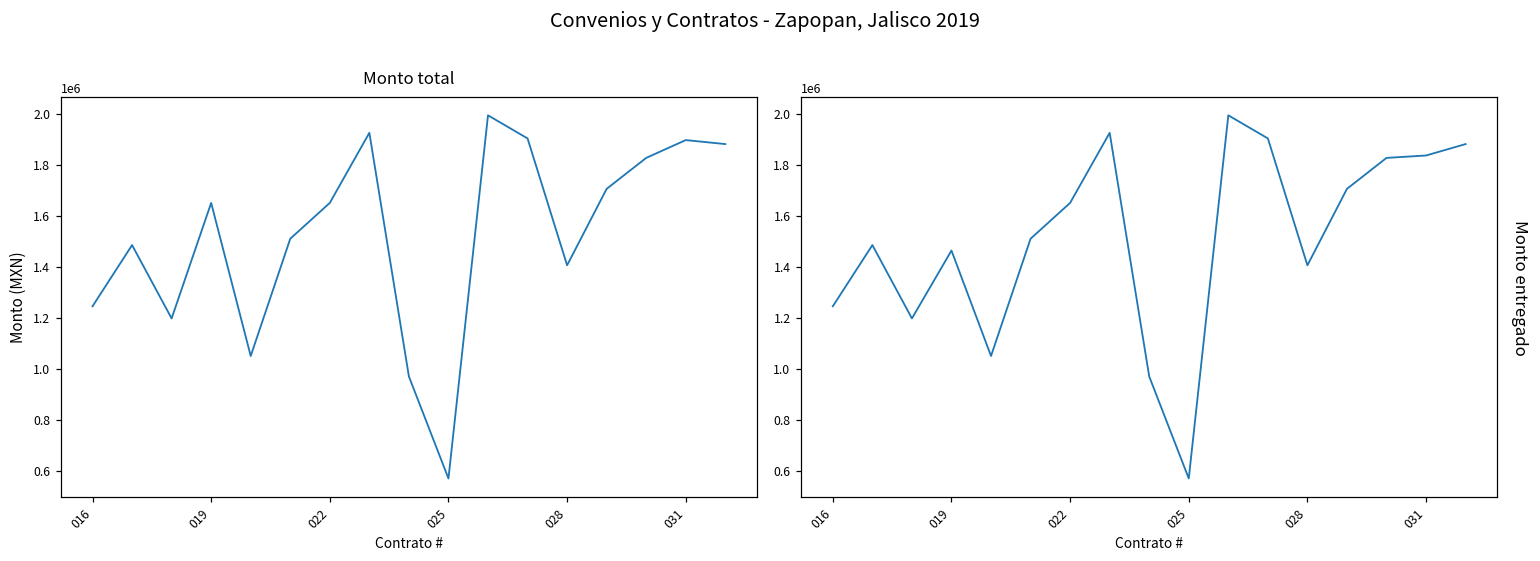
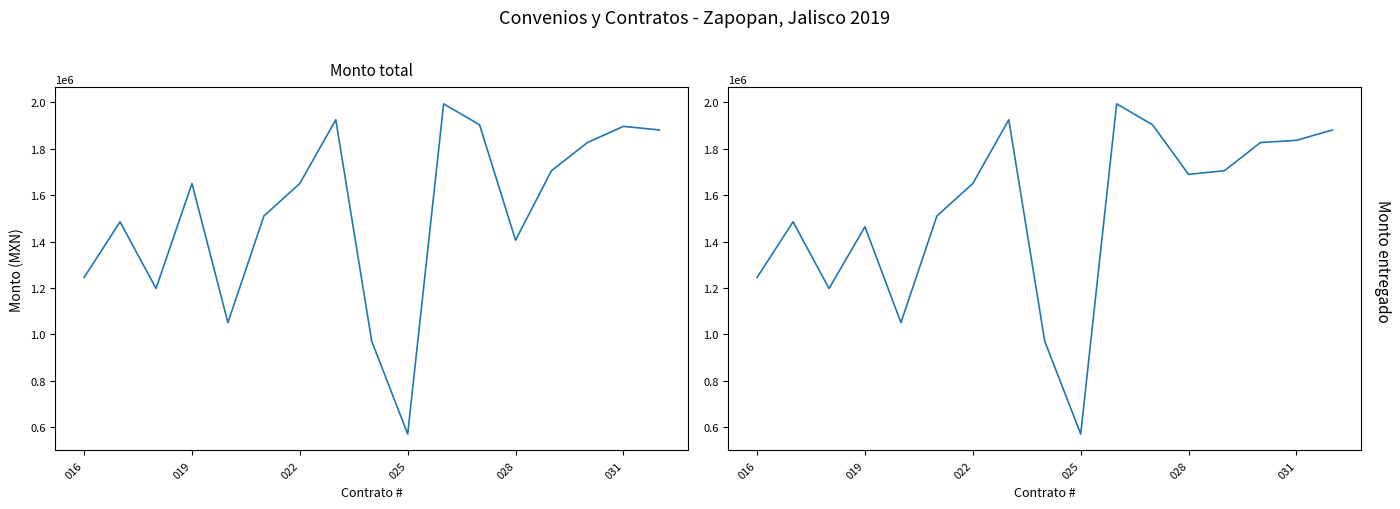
  {
    "Monto total": {
      "016": 1250000,
      "019": 1650000,
      "022": 1650000,
      "025": 570000,
      "028": 1410000,
      "031": 1900000
    },
    "Monto entregado": {
      "016": 1250000,
      "019": 1460000,
      "022": 1650000,
      "025": 570000,
-     "028": 1410000,
+     "028": 1690000,
      "031": 1840000
    }
  }
